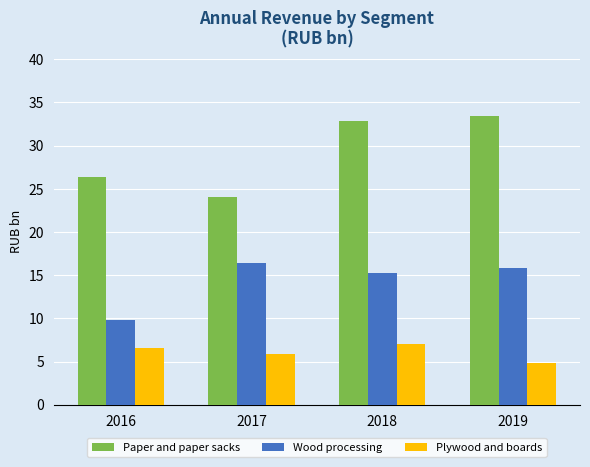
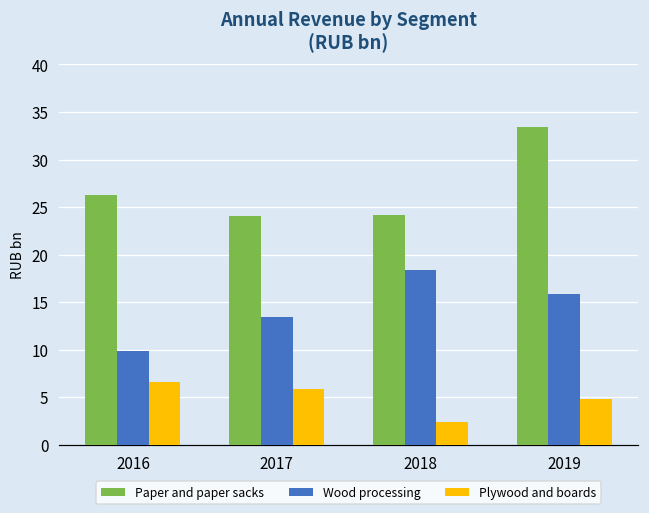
  {
    "Paper and paper sacks": {
      "2016": 26,
      "2017": 24,
-     "2018": 33,
+     "2018": 24,
      "2019": 33
    },
    "Wood processing": {
      "2016": 10,
-     "2017": 16,
-     "2018": 15,
+     "2017": 13,
+     "2018": 18,
      "2019": 16
    },
    "Plywood and boards": {
      "2016": 7,
      "2017": 6,
-     "2018": 7,
+     "2018": 2,
      "2019": 5
    }
  }
